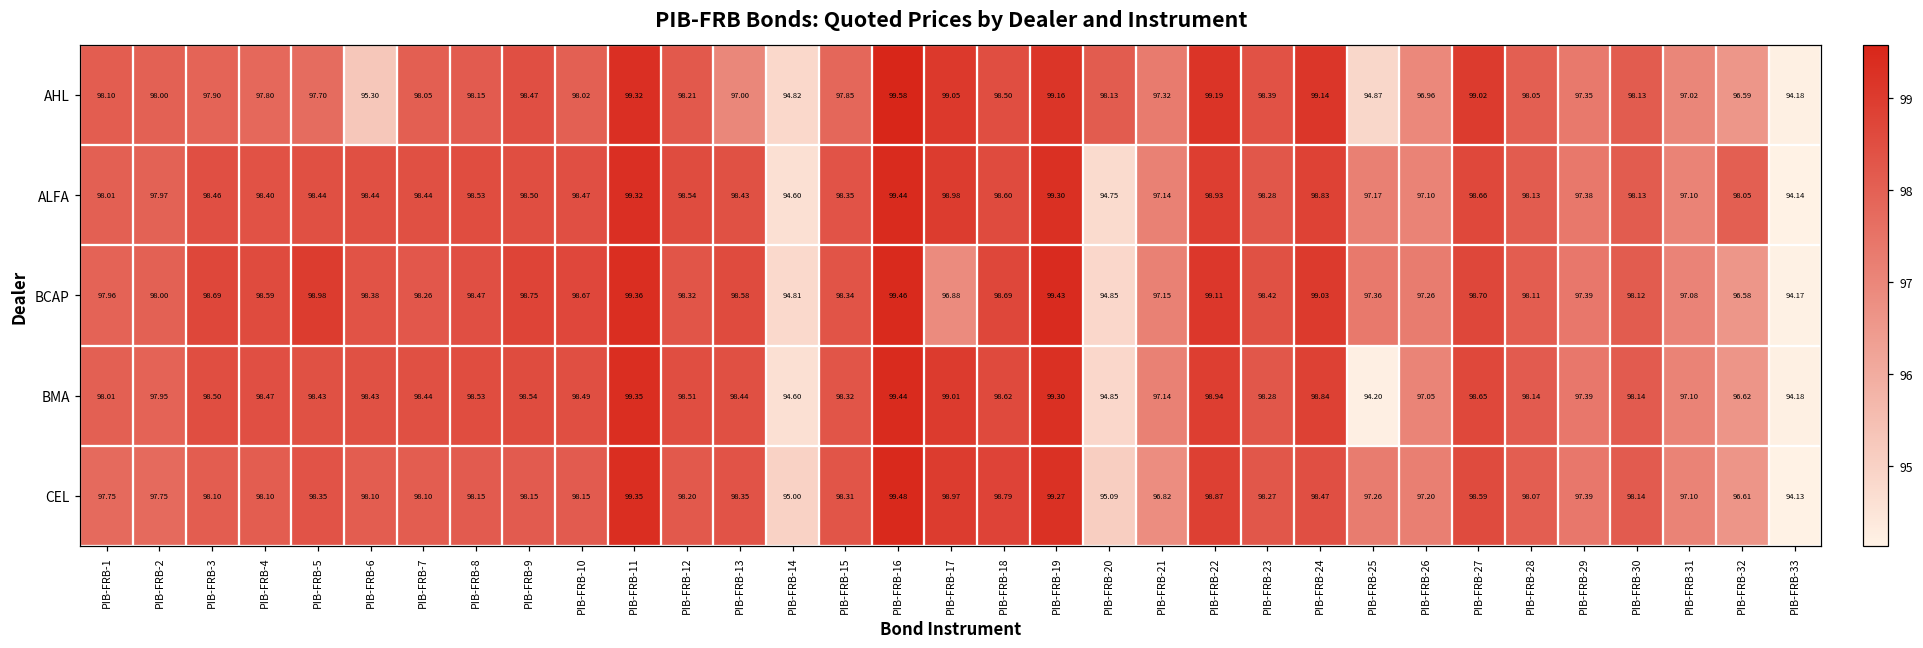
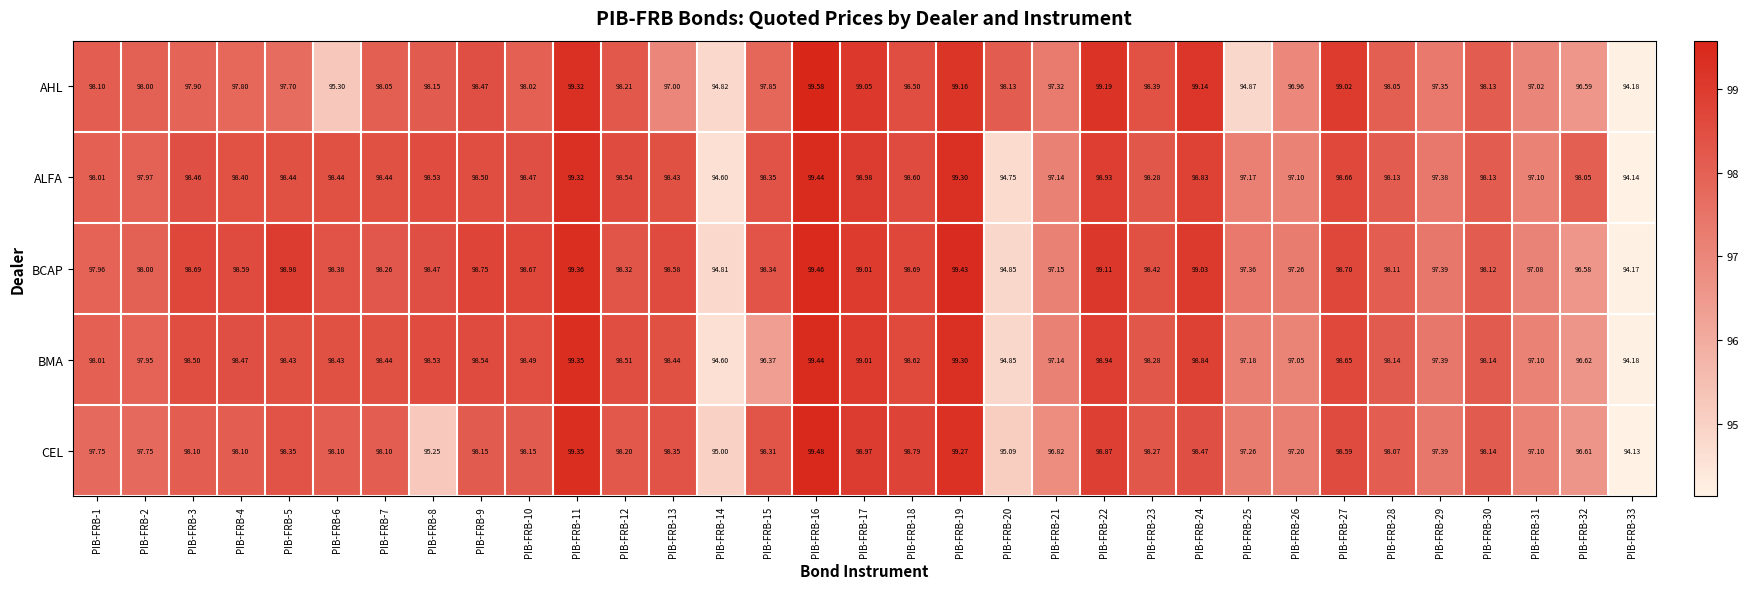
  {
    "AHL": {
      "PIB-FRB-1": 98.10,
      "PIB-FRB-2": 98.00,
      "PIB-FRB-3": 97.90,
      "PIB-FRB-4": 97.80,
      "PIB-FRB-5": 97.70,
      "PIB-FRB-6": 95.30,
      "PIB-FRB-7": 98.05,
      "PIB-FRB-8": 98.15,
      "PIB-FRB-9": 98.47,
      "PIB-FRB-10": 98.02,
      "PIB-FRB-11": 99.32,
      "PIB-FRB-12": 98.21,
      "PIB-FRB-13": 97.00,
      "PIB-FRB-14": 94.82,
      "PIB-FRB-15": 97.85,
      "PIB-FRB-16": 99.58,
      "PIB-FRB-17": 99.05,
      "PIB-FRB-18": 98.50,
      "PIB-FRB-19": 99.16,
      "PIB-FRB-20": 98.13,
      "PIB-FRB-21": 97.32,
      "PIB-FRB-22": 99.19,
      "PIB-FRB-23": 98.39,
      "PIB-FRB-24": 99.14,
      "PIB-FRB-25": 94.87,
      "PIB-FRB-26": 96.96,
      "PIB-FRB-27": 99.02,
      "PIB-FRB-28": 98.05,
      "PIB-FRB-29": 97.35,
      "PIB-FRB-30": 98.13,
      "PIB-FRB-31": 97.02,
      "PIB-FRB-32": 96.59,
      "PIB-FRB-33": 94.18
    },
    "ALFA": {
      "PIB-FRB-1": 98.01,
      "PIB-FRB-2": 97.97,
      "PIB-FRB-3": 98.46,
      "PIB-FRB-4": 98.40,
      "PIB-FRB-5": 98.44,
      "PIB-FRB-6": 98.44,
      "PIB-FRB-7": 98.44,
      "PIB-FRB-8": 98.53,
      "PIB-FRB-9": 98.50,
      "PIB-FRB-10": 98.47,
      "PIB-FRB-11": 99.32,
      "PIB-FRB-12": 98.54,
      "PIB-FRB-13": 98.43,
      "PIB-FRB-14": 94.60,
      "PIB-FRB-15": 98.35,
      "PIB-FRB-16": 99.44,
      "PIB-FRB-17": 98.98,
      "PIB-FRB-18": 98.60,
      "PIB-FRB-19": 99.30,
      "PIB-FRB-20": 94.75,
      "PIB-FRB-21": 97.14,
      "PIB-FRB-22": 98.93,
      "PIB-FRB-23": 98.28,
      "PIB-FRB-24": 98.83,
      "PIB-FRB-25": 97.17,
      "PIB-FRB-26": 97.10,
      "PIB-FRB-27": 98.66,
      "PIB-FRB-28": 98.13,
      "PIB-FRB-29": 97.38,
      "PIB-FRB-30": 98.13,
      "PIB-FRB-31": 97.10,
      "PIB-FRB-32": 98.05,
      "PIB-FRB-33": 94.14
    },
    "BCAP": {
      "PIB-FRB-1": 97.96,
      "PIB-FRB-2": 98.00,
      "PIB-FRB-3": 98.69,
      "PIB-FRB-4": 98.59,
      "PIB-FRB-5": 98.98,
      "PIB-FRB-6": 98.38,
      "PIB-FRB-7": 98.26,
      "PIB-FRB-8": 98.47,
      "PIB-FRB-9": 98.75,
      "PIB-FRB-10": 98.67,
      "PIB-FRB-11": 99.36,
      "PIB-FRB-12": 98.32,
      "PIB-FRB-13": 98.58,
      "PIB-FRB-14": 94.81,
      "PIB-FRB-15": 98.34,
      "PIB-FRB-16": 99.46,
-     "PIB-FRB-17": 96.88,
+     "PIB-FRB-17": 99.01,
      "PIB-FRB-18": 98.69,
      "PIB-FRB-19": 99.43,
      "PIB-FRB-20": 94.85,
      "PIB-FRB-21": 97.15,
      "PIB-FRB-22": 99.11,
      "PIB-FRB-23": 98.42,
      "PIB-FRB-24": 99.03,
      "PIB-FRB-25": 97.36,
      "PIB-FRB-26": 97.26,
      "PIB-FRB-27": 98.70,
      "PIB-FRB-28": 98.11,
      "PIB-FRB-29": 97.39,
      "PIB-FRB-30": 98.12,
      "PIB-FRB-31": 97.08,
      "PIB-FRB-32": 96.58,
      "PIB-FRB-33": 94.17
    },
    "BMA": {
      "PIB-FRB-1": 98.01,
      "PIB-FRB-2": 97.95,
      "PIB-FRB-3": 98.50,
      "PIB-FRB-4": 98.47,
      "PIB-FRB-5": 98.43,
      "PIB-FRB-6": 98.43,
      "PIB-FRB-7": 98.44,
      "PIB-FRB-8": 98.53,
      "PIB-FRB-9": 98.54,
      "PIB-FRB-10": 98.49,
      "PIB-FRB-11": 99.35,
      "PIB-FRB-12": 98.51,
      "PIB-FRB-13": 98.44,
      "PIB-FRB-14": 94.60,
-     "PIB-FRB-15": 98.32,
+     "PIB-FRB-15": 96.37,
      "PIB-FRB-16": 99.44,
      "PIB-FRB-17": 99.01,
      "PIB-FRB-18": 98.62,
      "PIB-FRB-19": 99.30,
      "PIB-FRB-20": 94.85,
      "PIB-FRB-21": 97.14,
      "PIB-FRB-22": 98.94,
      "PIB-FRB-23": 98.28,
      "PIB-FRB-24": 98.84,
-     "PIB-FRB-25": 94.20,
+     "PIB-FRB-25": 97.18,
      "PIB-FRB-26": 97.05,
      "PIB-FRB-27": 98.65,
      "PIB-FRB-28": 98.14,
      "PIB-FRB-29": 97.39,
      "PIB-FRB-30": 98.14,
      "PIB-FRB-31": 97.10,
      "PIB-FRB-32": 96.62,
      "PIB-FRB-33": 94.18
    },
    "CEL": {
      "PIB-FRB-1": 97.75,
      "PIB-FRB-2": 97.75,
      "PIB-FRB-3": 98.10,
      "PIB-FRB-4": 98.10,
      "PIB-FRB-5": 98.35,
      "PIB-FRB-6": 98.10,
      "PIB-FRB-7": 98.10,
-     "PIB-FRB-8": 98.15,
+     "PIB-FRB-8": 95.25,
      "PIB-FRB-9": 98.15,
      "PIB-FRB-10": 98.15,
      "PIB-FRB-11": 99.35,
      "PIB-FRB-12": 98.20,
      "PIB-FRB-13": 98.35,
      "PIB-FRB-14": 95.00,
      "PIB-FRB-15": 98.31,
      "PIB-FRB-16": 99.48,
      "PIB-FRB-17": 98.97,
      "PIB-FRB-18": 98.79,
      "PIB-FRB-19": 99.27,
      "PIB-FRB-20": 95.09,
      "PIB-FRB-21": 96.82,
      "PIB-FRB-22": 98.87,
      "PIB-FRB-23": 98.27,
      "PIB-FRB-24": 98.47,
      "PIB-FRB-25": 97.26,
      "PIB-FRB-26": 97.20,
      "PIB-FRB-27": 98.59,
      "PIB-FRB-28": 98.07,
      "PIB-FRB-29": 97.39,
      "PIB-FRB-30": 98.14,
      "PIB-FRB-31": 97.10,
      "PIB-FRB-32": 96.61,
      "PIB-FRB-33": 94.13
    }
  }
